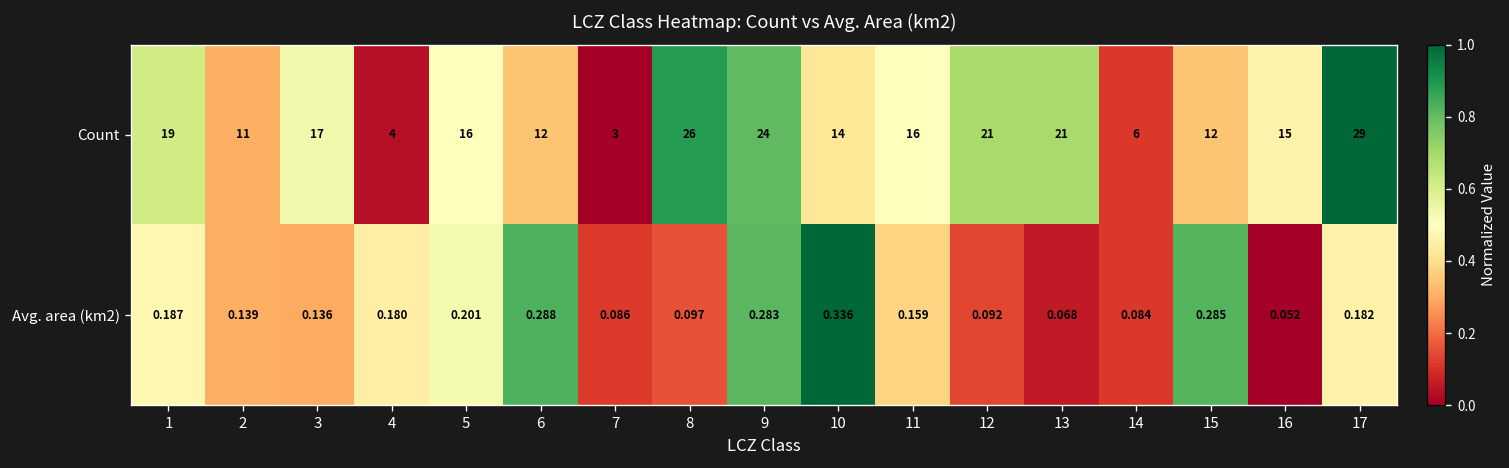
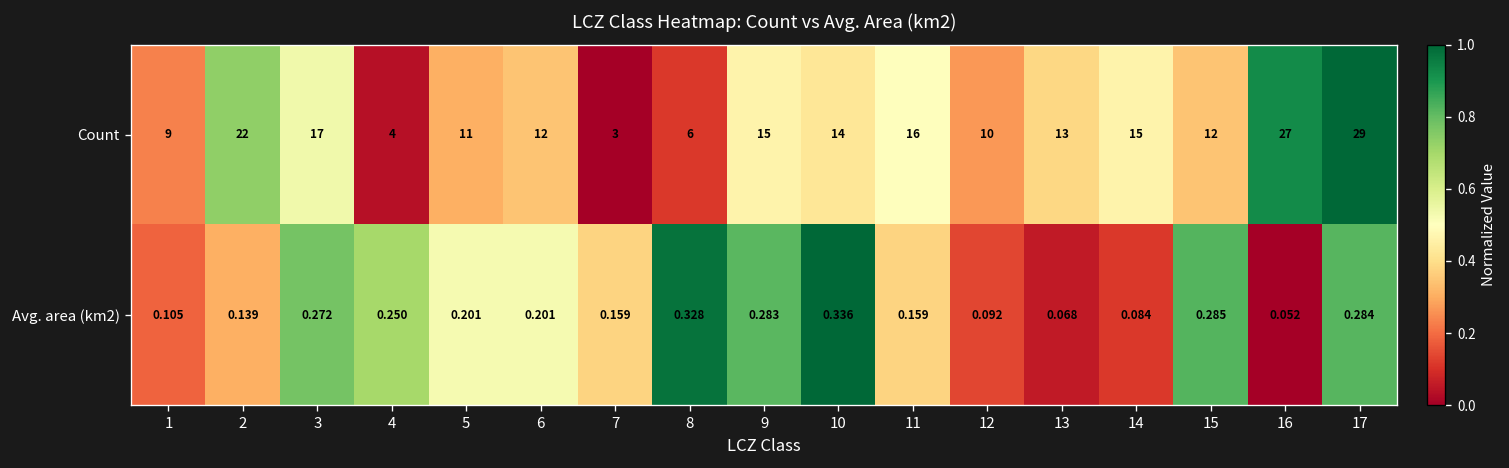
  {
    "Count": {
-     "1": 19,
-     "2": 11,
+     "1": 9,
+     "2": 22,
      "3": 17,
      "4": 4,
-     "5": 16,
+     "5": 11,
      "6": 12,
      "7": 3,
-     "8": 26,
-     "9": 24,
+     "8": 6,
+     "9": 15,
      "10": 14,
      "11": 16,
-     "12": 21,
-     "13": 21,
-     "14": 6,
+     "12": 10,
+     "13": 13,
+     "14": 15,
      "15": 12,
-     "16": 15,
+     "16": 27,
      "17": 29
    },
    "Avg. area (km2)": {
-     "1": 0.187,
+     "1": 0.105,
      "2": 0.139,
-     "3": 0.136,
-     "4": 0.180,
+     "3": 0.272,
+     "4": 0.250,
      "5": 0.201,
-     "6": 0.288,
-     "7": 0.086,
-     "8": 0.097,
+     "6": 0.201,
+     "7": 0.159,
+     "8": 0.328,
      "9": 0.283,
      "10": 0.336,
      "11": 0.159,
      "12": 0.092,
      "13": 0.068,
      "14": 0.084,
      "15": 0.285,
      "16": 0.052,
-     "17": 0.182
+     "17": 0.284
    }
  }
